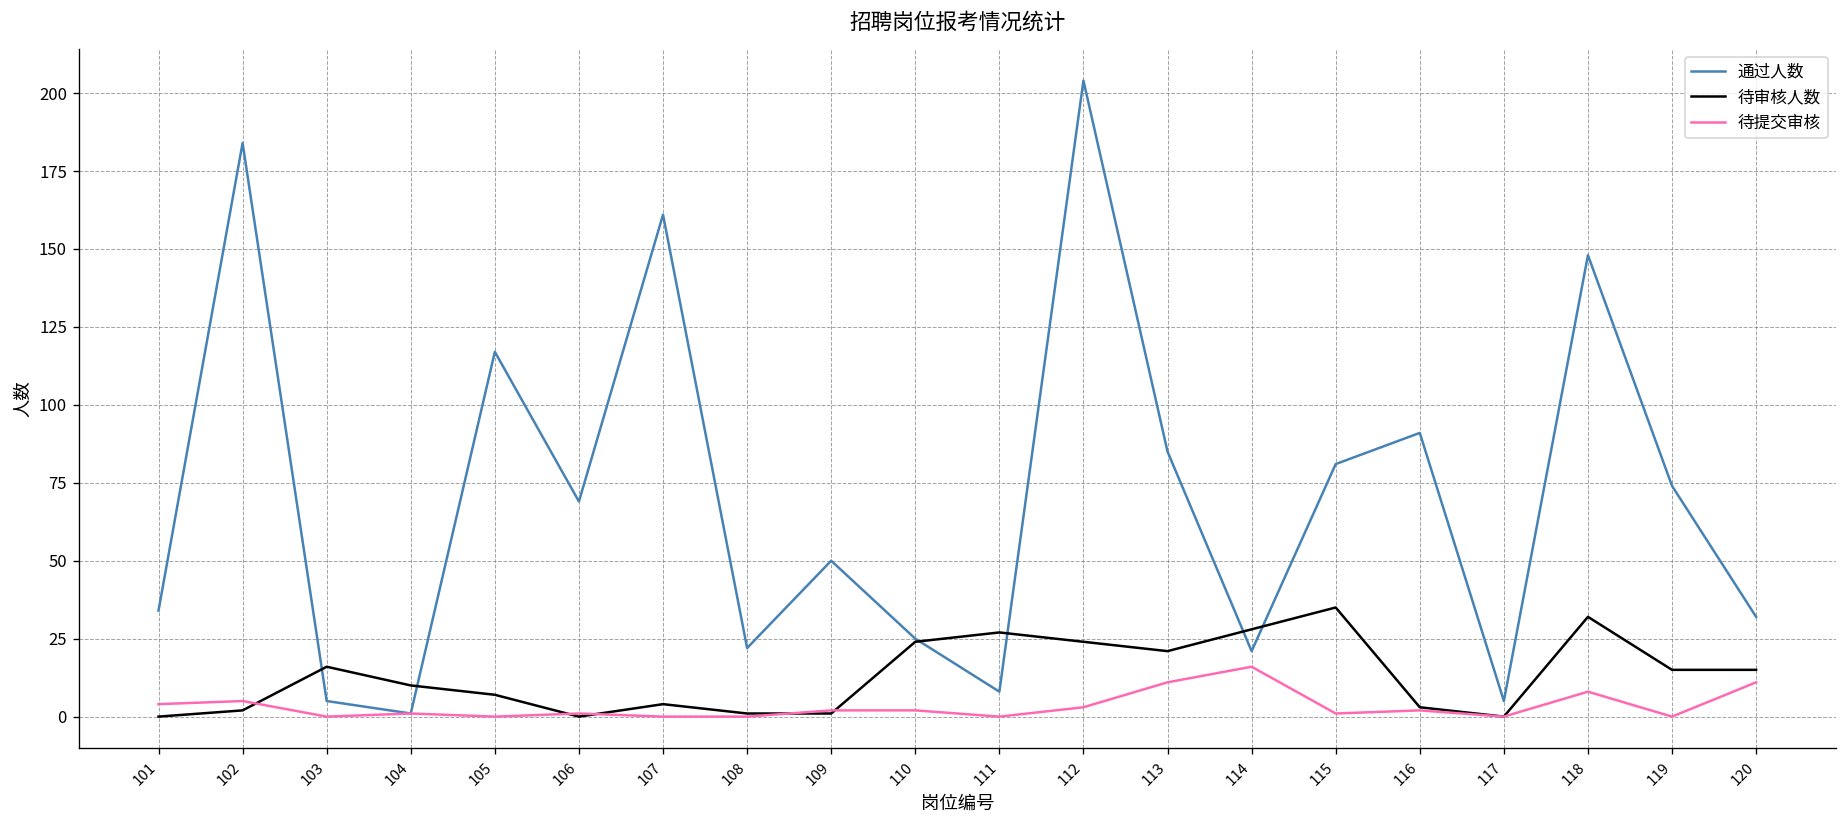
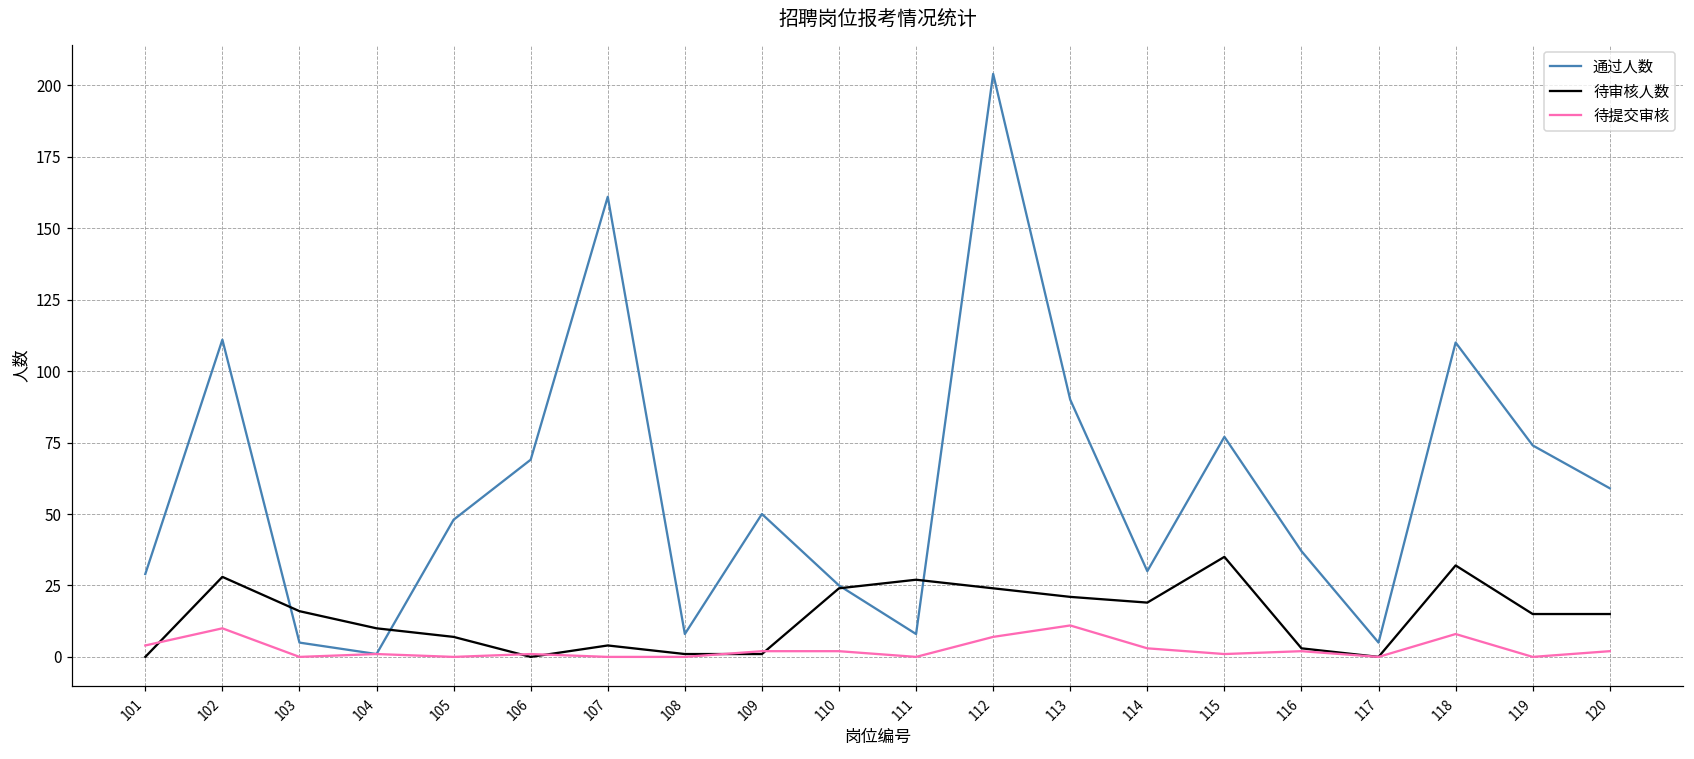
  {
    "通过人数": {
-     "101": 34,
-     "102": 184,
+     "101": 29,
+     "102": 111,
      "103": 5,
-     "105": 117,
+     "105": 48,
      "106": 69,
      "107": 161,
-     "108": 22,
+     "108": 8,
      "109": 50,
      "110": 25,
      "111": 8,
      "112": 204,
-     "113": 85,
-     "114": 21,
-     "115": 81,
-     "116": 91,
+     "113": 90,
+     "114": 30,
+     "115": 77,
+     "116": 37,
      "117": 5,
-     "118": 148,
+     "118": 110,
      "119": 74,
-     "120": 32
+     "120": 59
    },
    "待审核人数": {
      "101": 0,
-     "102": 2,
+     "102": 28,
      "103": 16,
      "104": 10,
      "105": 7,
      "106": 0,
      "107": 4,
      "108": 1,
      "109": 1,
      "110": 24,
      "111": 27,
      "112": 24,
      "113": 21,
-     "114": 28,
+     "114": 19,
      "115": 35,
      "116": 3,
      "118": 32,
      "119": 15,
      "120": 15
    },
    "待提交审核": {
      "101": 4,
-     "102": 5,
+     "102": 10,
      "103": 0,
      "105": 0,
      "106": 1,
      "107": 0,
      "108": 0,
      "109": 2,
      "110": 2,
      "111": 0,
-     "112": 3,
+     "112": 7,
      "113": 11,
-     "114": 16,
+     "114": 3,
      "115": 1,
      "116": 2,
      "118": 8,
      "119": 0,
-     "120": 11
+     "120": 2
    }
  }
